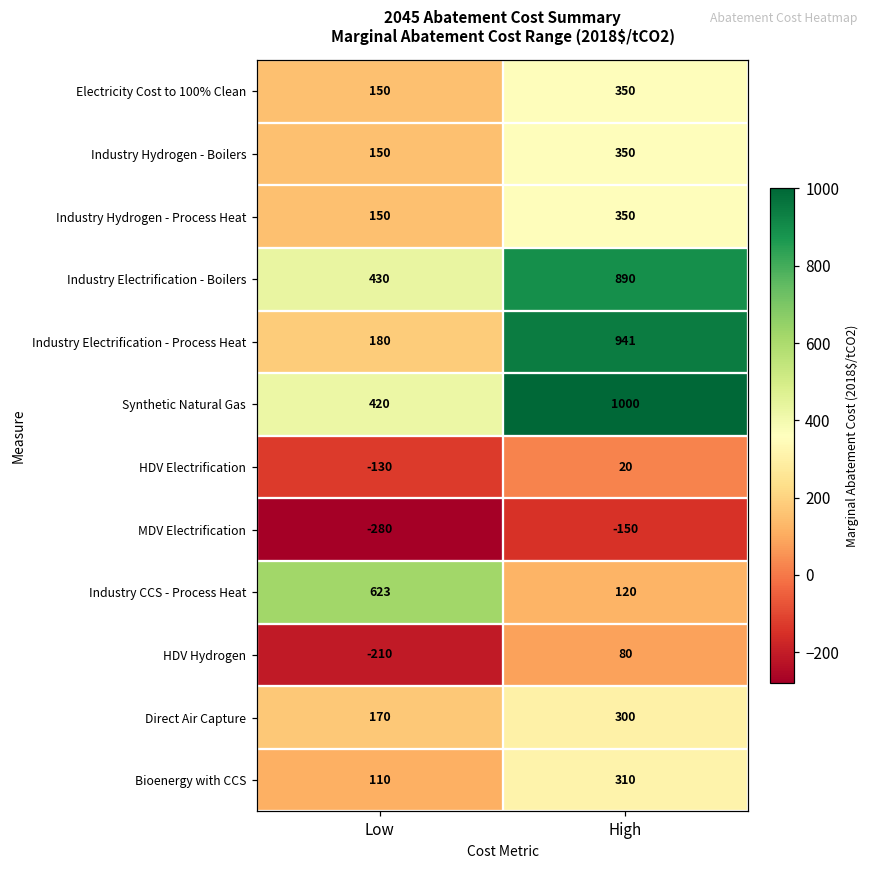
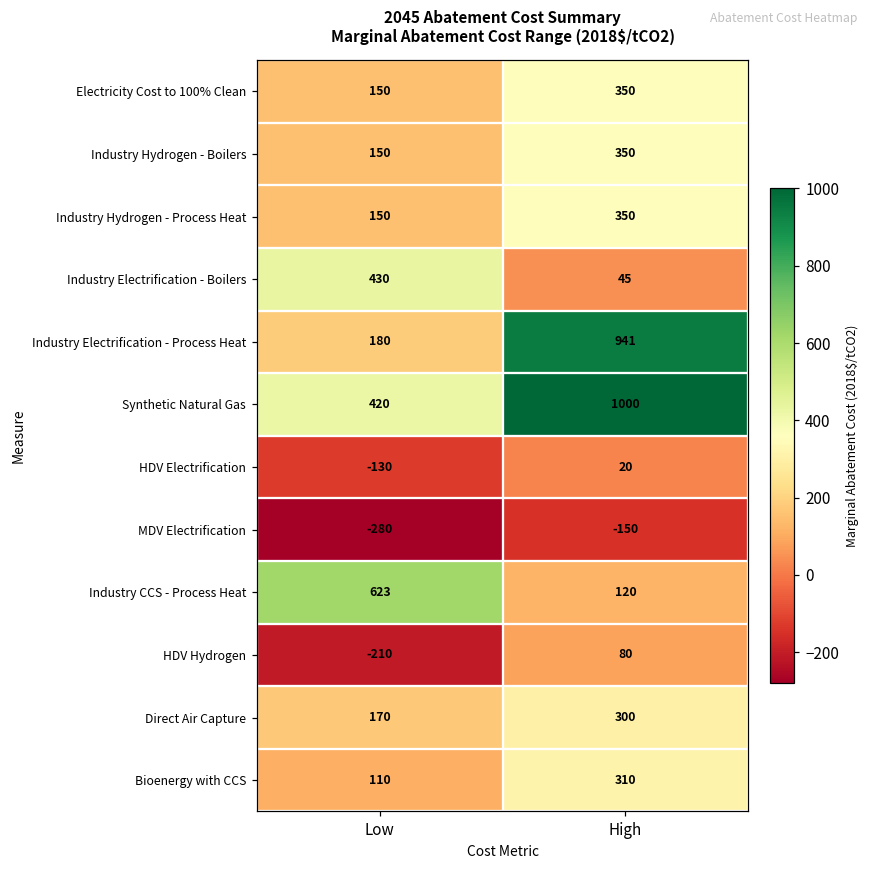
  {
    "Electricity Cost to 100% Clean": {
      "Low": 150,
      "High": 350
    },
    "Industry Hydrogen - Boilers": {
      "Low": 150,
      "High": 350
    },
    "Industry Hydrogen - Process Heat": {
      "Low": 150,
      "High": 350
    },
    "Industry Electrification - Boilers": {
      "Low": 430,
-     "High": 890
+     "High": 45
    },
    "Industry Electrification - Process Heat": {
      "Low": 180,
      "High": 941
    },
    "Synthetic Natural Gas": {
      "Low": 420,
      "High": 1000
    },
    "HDV Electrification": {
      "Low": -130,
      "High": 20
    },
    "MDV Electrification": {
      "Low": -280,
      "High": -150
    },
    "Industry CCS - Process Heat": {
      "Low": 623,
      "High": 120
    },
    "HDV Hydrogen": {
      "Low": -210,
      "High": 80
    },
    "Direct Air Capture": {
      "Low": 170,
      "High": 300
    },
    "Bioenergy with CCS": {
      "Low": 110,
      "High": 310
    }
  }
